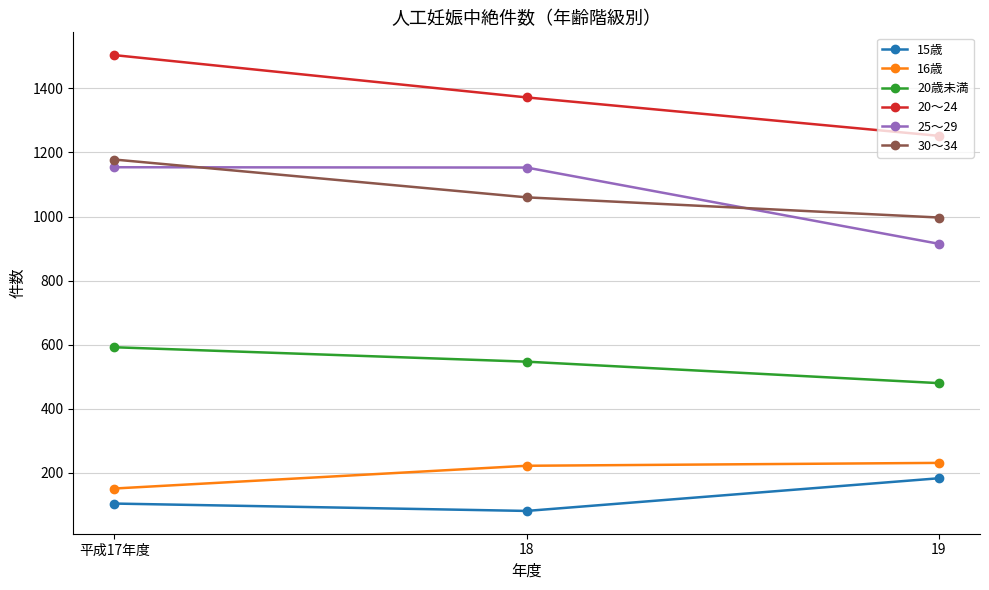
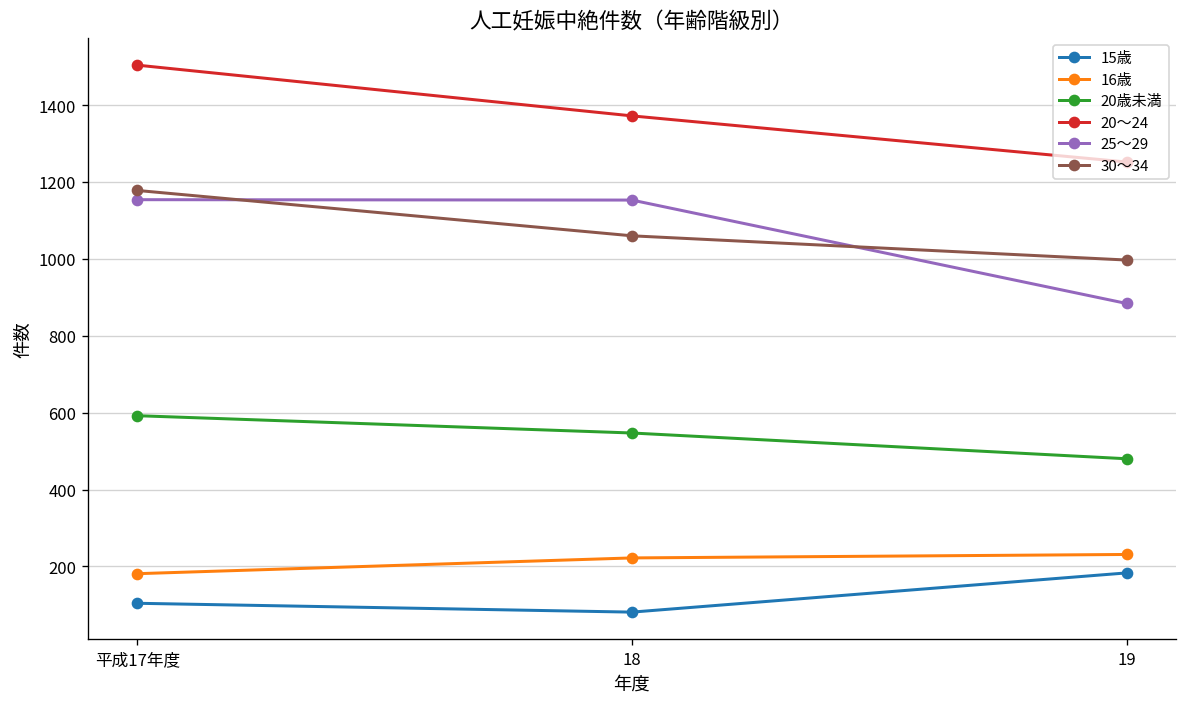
  {
    "15歳": {
      "平成17年度": 100,
      "18": 80,
      "19": 180
    },
    "16歳": {
-     "平成17年度": 150,
+     "平成17年度": 180,
      "18": 220,
      "19": 230
    },
    "20歳未満": {
      "平成17年度": 590,
      "18": 550,
      "19": 480
    },
    "20～24": {
      "平成17年度": 1500,
      "18": 1370
    },
    "25～29": {
      "平成17年度": 1150,
      "18": 1150,
-     "19": 920
+     "19": 880
    },
    "30～34": {
      "平成17年度": 1180,
      "18": 1060,
      "19": 1000
    }
  }
